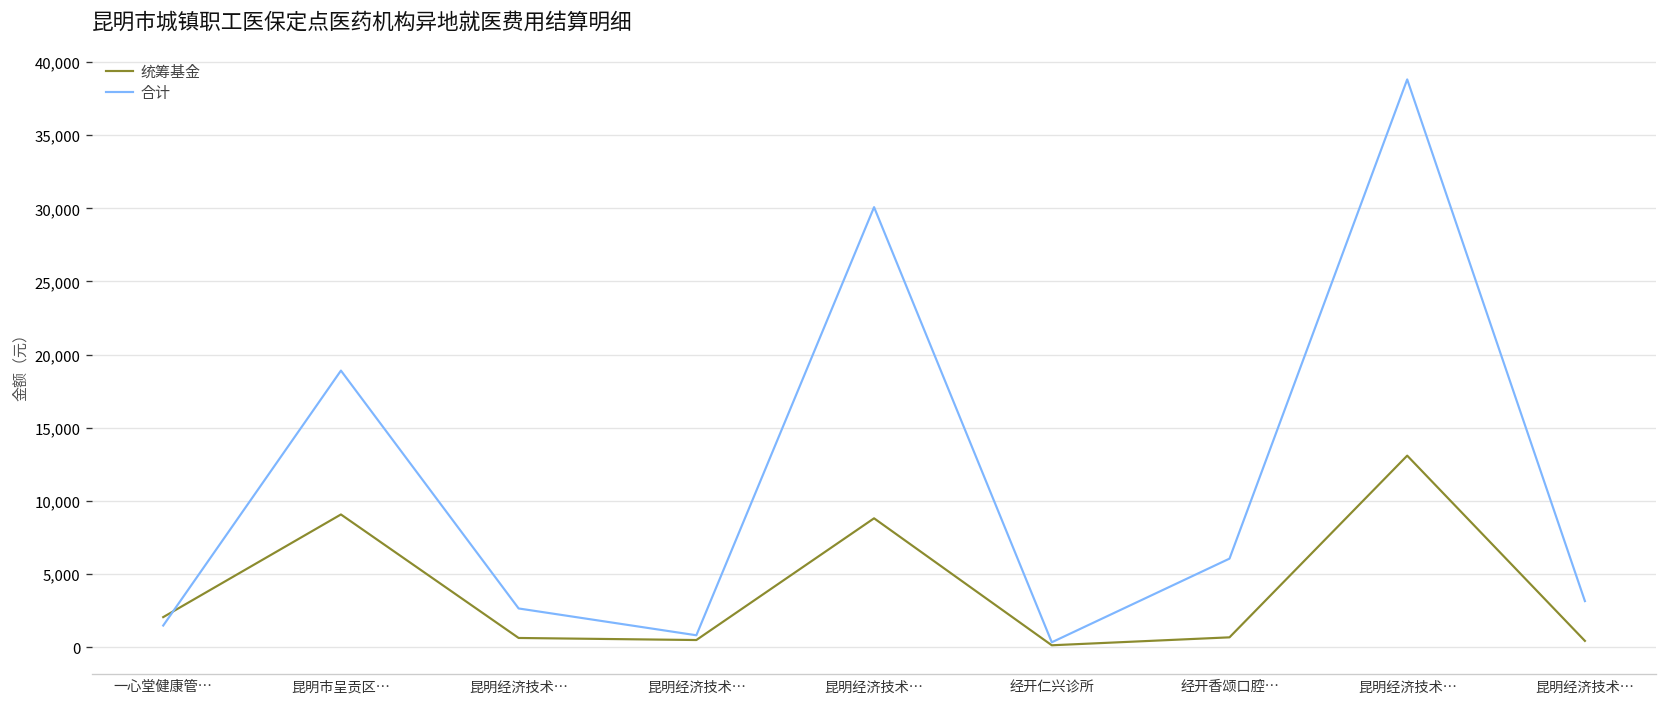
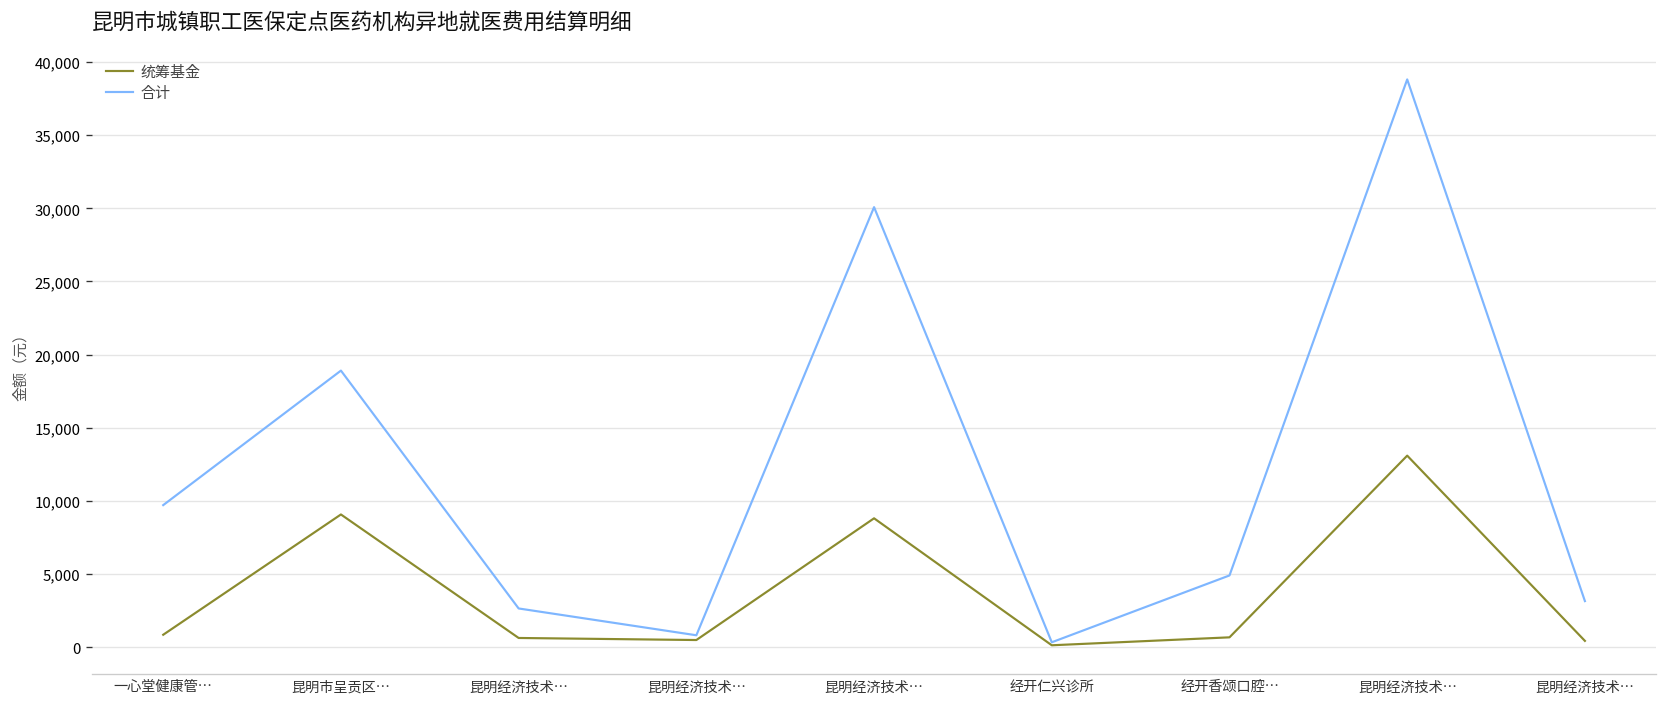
  {
    "统筹基金": {
-     "一心堂健康管…": "2,100",
+     "一心堂健康管…": "900",
      "昆明市呈贡区…": "9,100",
      "经开香颂口腔…": "700"
    },
    "合计": {
-     "一心堂健康管…": "1,500",
+     "一心堂健康管…": "9,700",
      "昆明市呈贡区…": "18,900",
-     "经开香颂口腔…": "6,100"
+     "经开香颂口腔…": "4,900"
    }
  }
